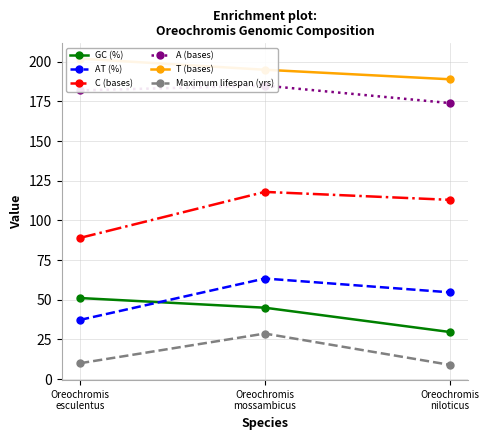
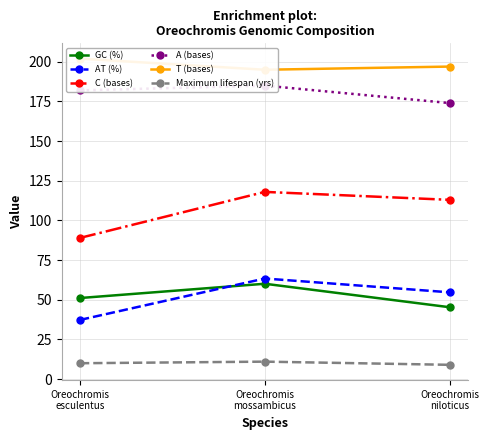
  {
    "GC (%)": {
      "Oreochromis esculentus": 51,
-     "Oreochromis mossambicus": 45,
-     "Oreochromis niloticus": 30
+     "Oreochromis mossambicus": 60,
+     "Oreochromis niloticus": 45
    },
    "AT (%)": {
      "Oreochromis esculentus": 37,
      "Oreochromis mossambicus": 63,
      "Oreochromis niloticus": 55
    },
    "C (bases)": {
      "Oreochromis esculentus": 89,
      "Oreochromis mossambicus": 118,
      "Oreochromis niloticus": 113
    },
    "A (bases)": {
      "Oreochromis niloticus": 174
    },
    "T (bases)": {
-     "Oreochromis niloticus": 189
+     "Oreochromis niloticus": 197
    },
    "Maximum lifespan (yrs)": {
      "Oreochromis esculentus": 10,
-     "Oreochromis mossambicus": 29,
+     "Oreochromis mossambicus": 11,
      "Oreochromis niloticus": 9
    }
  }
